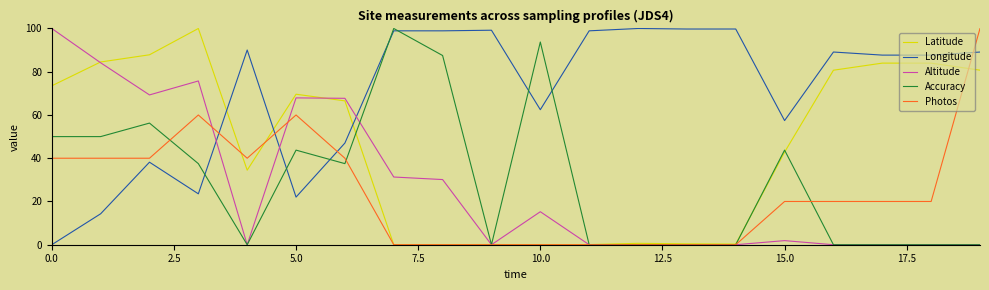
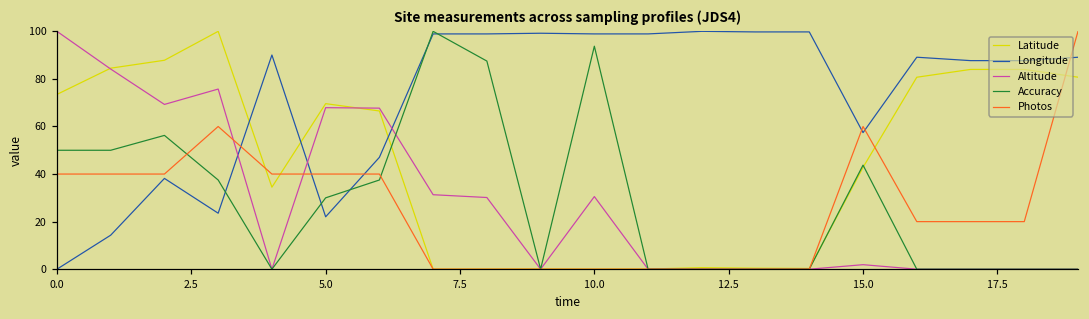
  {
    "Latitude": {
      "0.0": 73,
      "5.0": 70
    },
    "Longitude": {
      "0.0": 0,
      "5.0": 22,
-     "10.0": 62,
+     "10.0": 99,
      "15.0": 57
    },
    "Altitude": {
      "0.0": 100,
      "5.0": 68,
-     "10.0": 15,
+     "10.0": 31,
      "15.0": 2
    },
    "Accuracy": {
      "0.0": 50,
-     "5.0": 44,
+     "5.0": 30,
      "10.0": 94
    },
    "Photos": {
      "0.0": 40,
-     "5.0": 60,
-     "15.0": 20
+     "5.0": 40,
+     "15.0": 60
    }
  }
